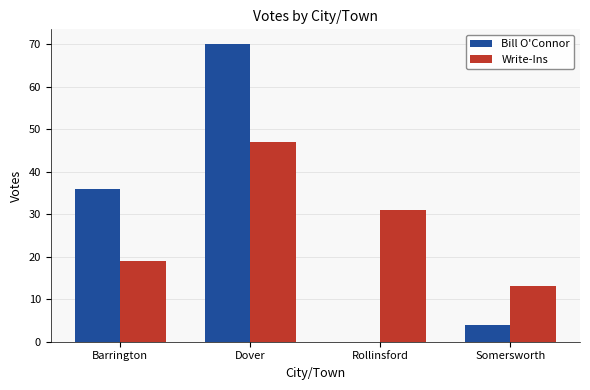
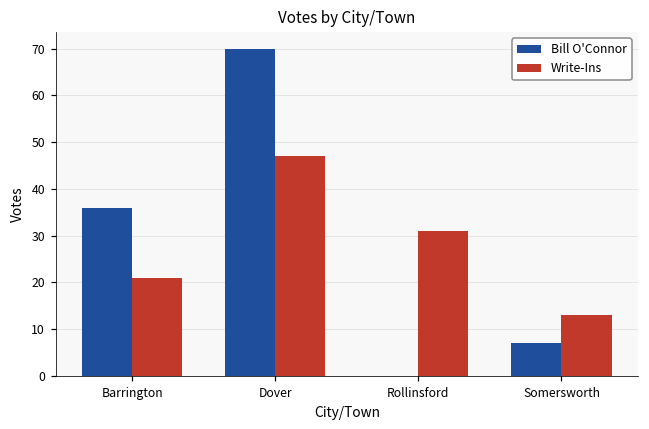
  {
    "Bill O'Connor": {
      "Barrington": 36,
      "Dover": 70,
      "Rollinsford": 0,
-     "Somersworth": 4
+     "Somersworth": 7
    },
    "Write-Ins": {
-     "Barrington": 19,
+     "Barrington": 21,
      "Dover": 47,
      "Rollinsford": 31,
      "Somersworth": 13
    }
  }
